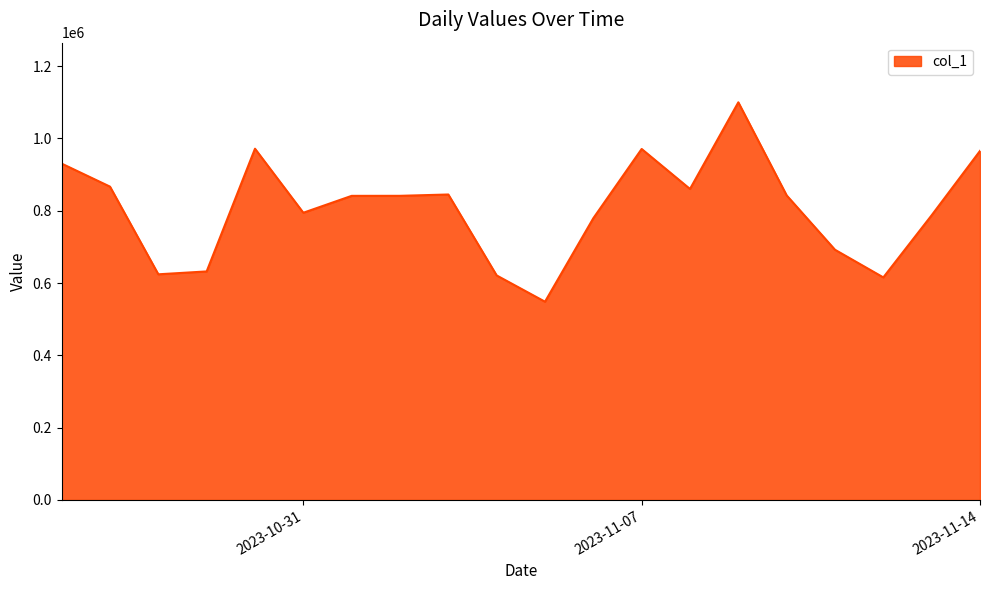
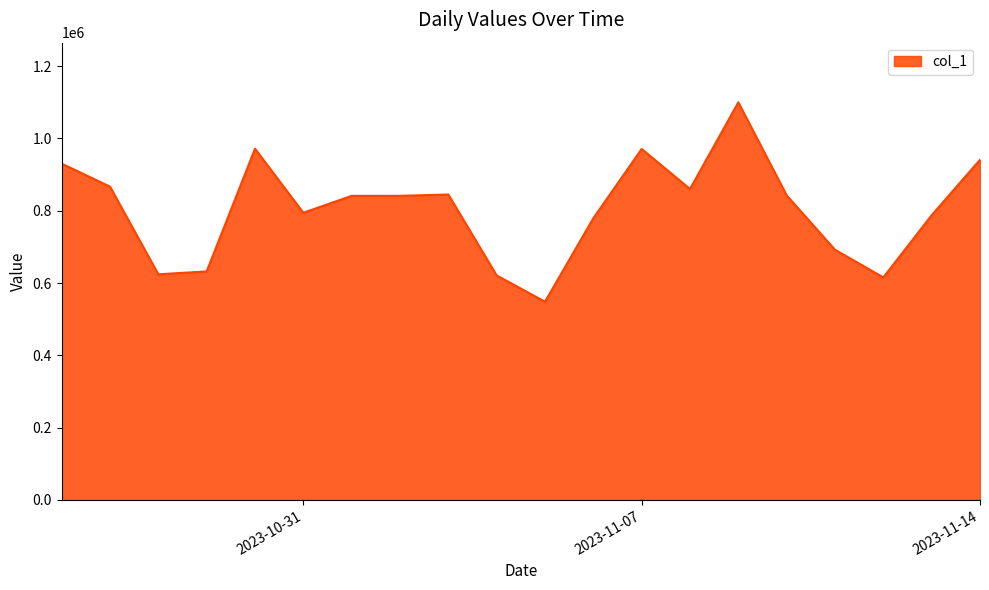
  {
    "2023-10-31": 790000,
    "2023-11-07": 970000,
-   "2023-11-14": 970000
+   "2023-11-14": 940000
  }
